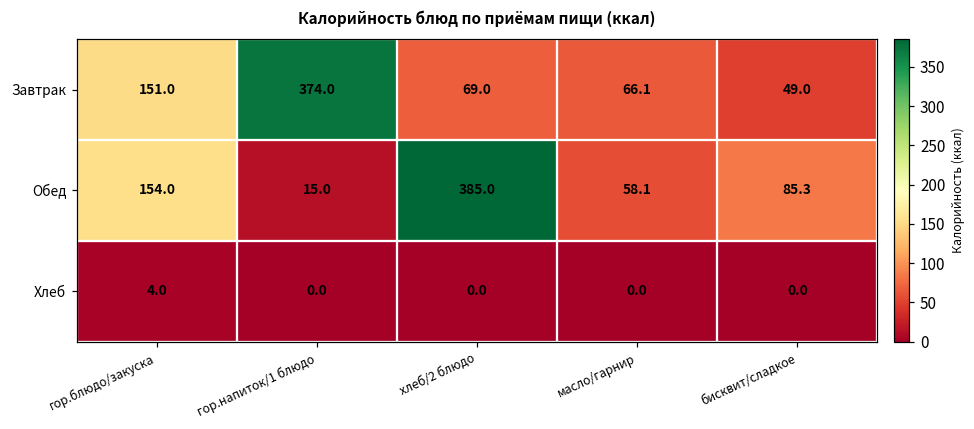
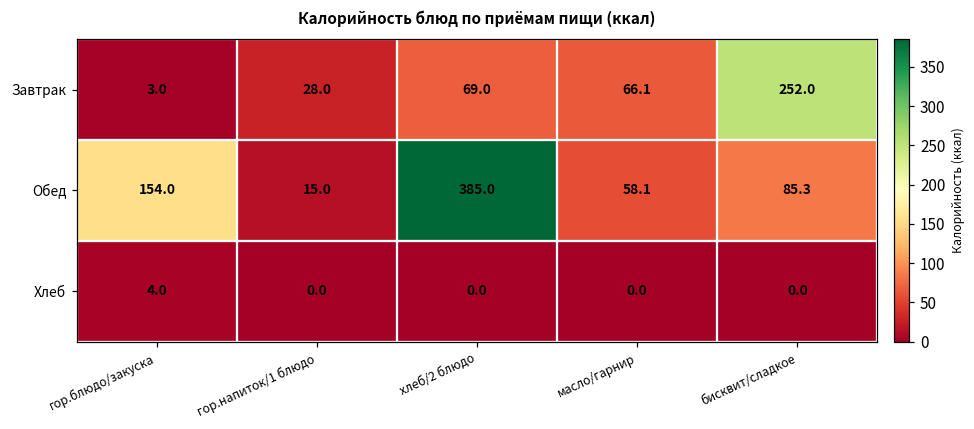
  {
    "Завтрак": {
-     "гор.блюдо/закуска": 151.0,
-     "гор.напиток/1 блюдо": 374.0,
+     "гор.блюдо/закуска": 3.0,
+     "гор.напиток/1 блюдо": 28.0,
      "хлеб/2 блюдо": 69.0,
      "масло/гарнир": 66.1,
-     "бисквит/сладкое": 49.0
+     "бисквит/сладкое": 252.0
    },
    "Обед": {
      "гор.блюдо/закуска": 154.0,
      "гор.напиток/1 блюдо": 15.0,
      "хлеб/2 блюдо": 385.0,
      "масло/гарнир": 58.1,
      "бисквит/сладкое": 85.3
    },
    "Хлеб": {
      "гор.блюдо/закуска": 4.0,
      "гор.напиток/1 блюдо": 0.0,
      "хлеб/2 блюдо": 0.0,
      "масло/гарнир": 0.0,
      "бисквит/сладкое": 0.0
    }
  }
